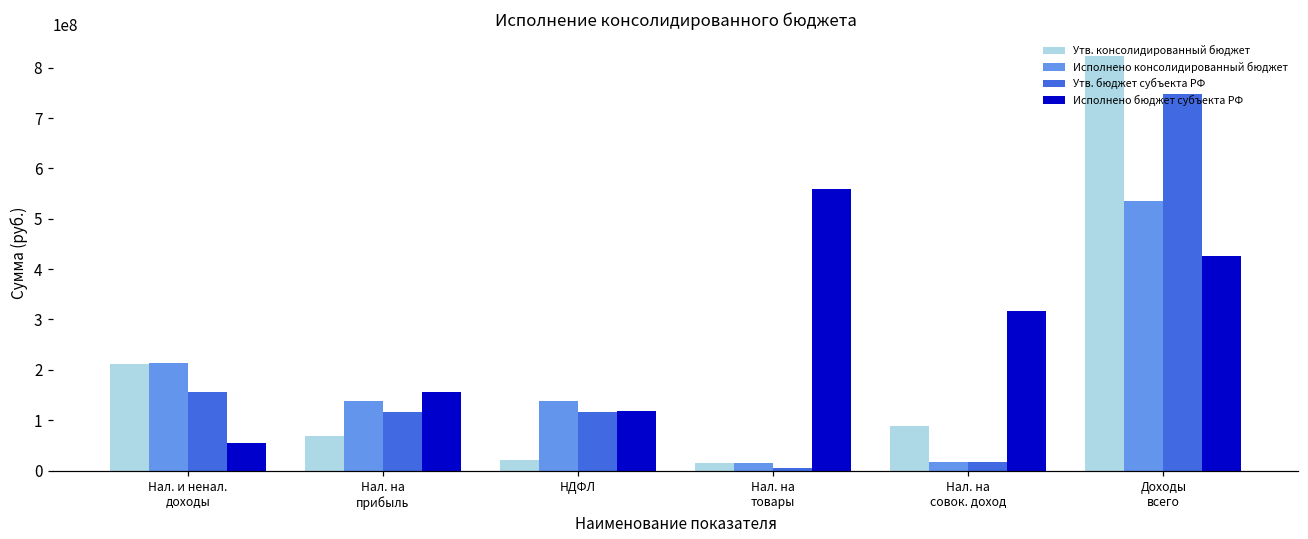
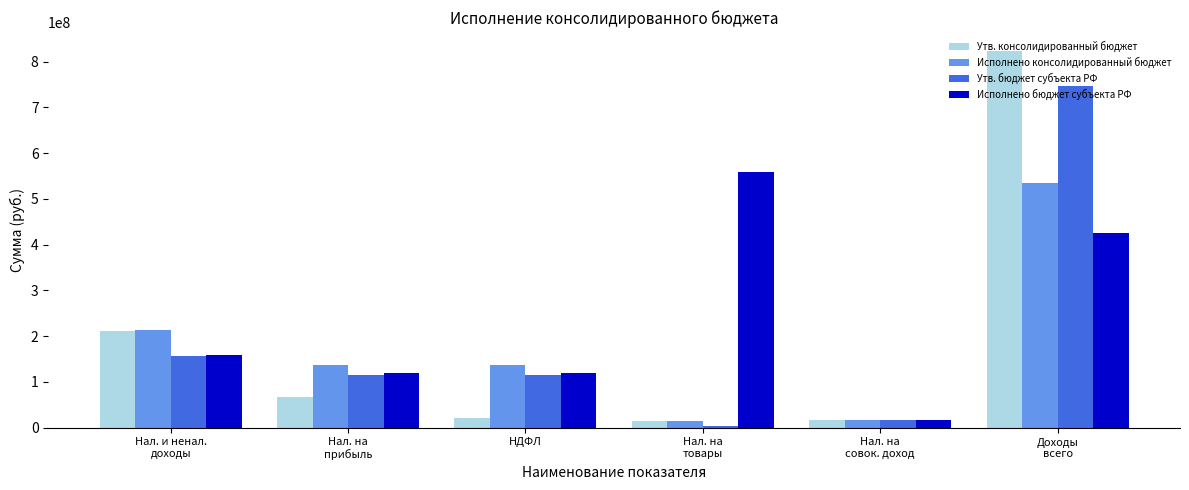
  {
    "Утв. консолидированный бюджет": {
      "Нал. и ненал. доходы": 210000000,
      "Нал. на прибыль": 70000000,
      "НДФЛ": 20000000,
      "Нал. на товары": 10000000,
-     "Нал. на совок. доход": 90000000,
+     "Нал. на совок. доход": 20000000,
      "Доходы всего": 820000000
    },
    "Исполнено бюджет субъекта РФ": {
-     "Нал. и ненал. доходы": 60000000,
-     "Нал. на прибыль": 160000000,
+     "Нал. и ненал. доходы": 160000000,
+     "Нал. на прибыль": 120000000,
      "НДФЛ": 120000000,
      "Нал. на товары": 560000000,
-     "Нал. на совок. доход": 320000000,
+     "Нал. на совок. доход": 20000000,
      "Доходы всего": 430000000
    }
  }
